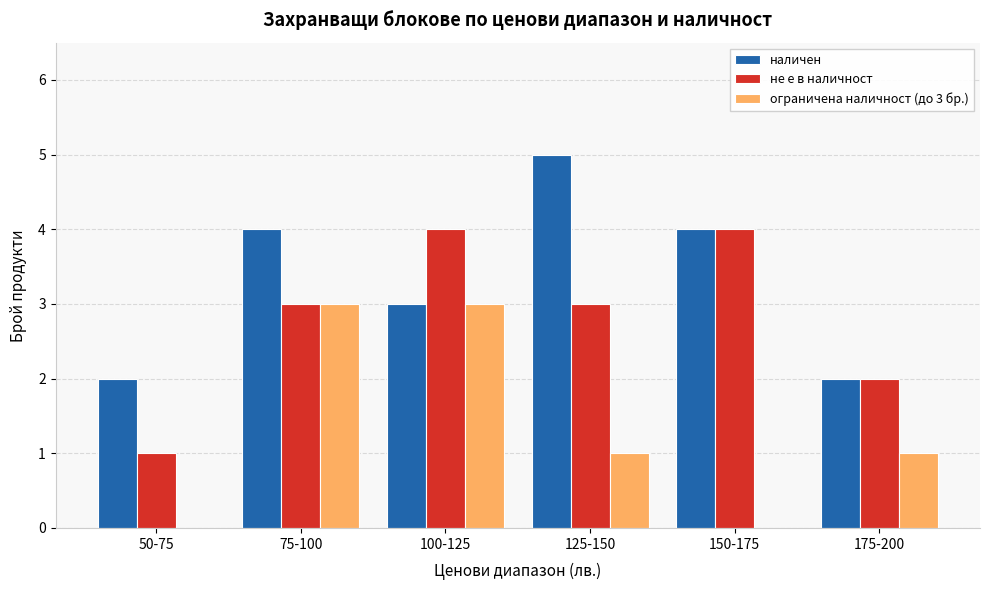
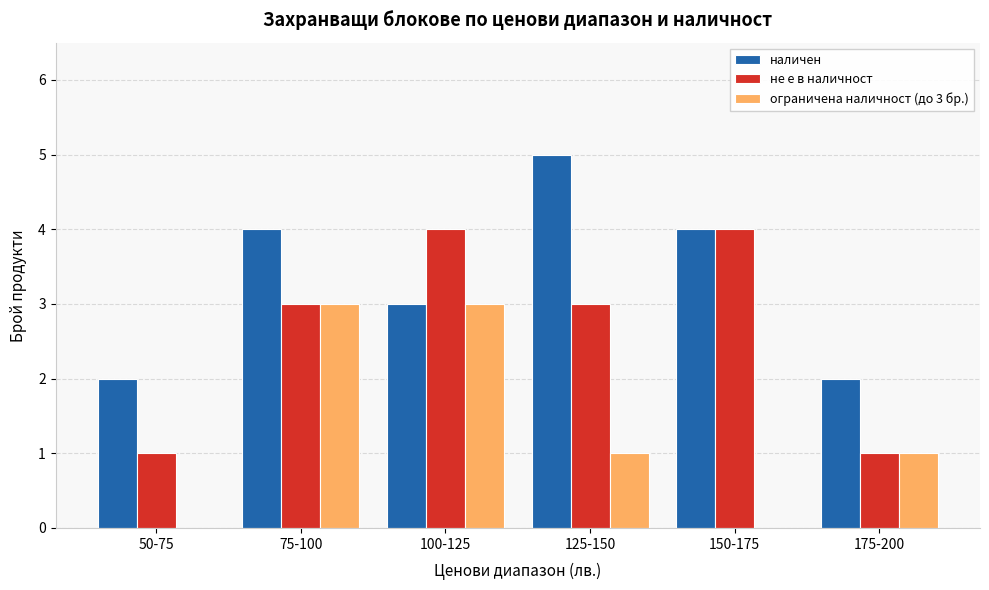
  {
    "наличен": {
      "50-75": 2,
      "75-100": 4,
      "100-125": 3,
      "125-150": 5,
      "150-175": 4,
      "175-200": 2
    },
    "не е в наличност": {
      "50-75": 1,
      "75-100": 3,
      "100-125": 4,
      "125-150": 3,
      "150-175": 4,
-     "175-200": 2
+     "175-200": 1
    },
    "ограничена наличност (до 3 бр.)": {
      "50-75": 0,
      "75-100": 3,
      "100-125": 3,
      "125-150": 1,
      "150-175": 0,
      "175-200": 1
    }
  }
